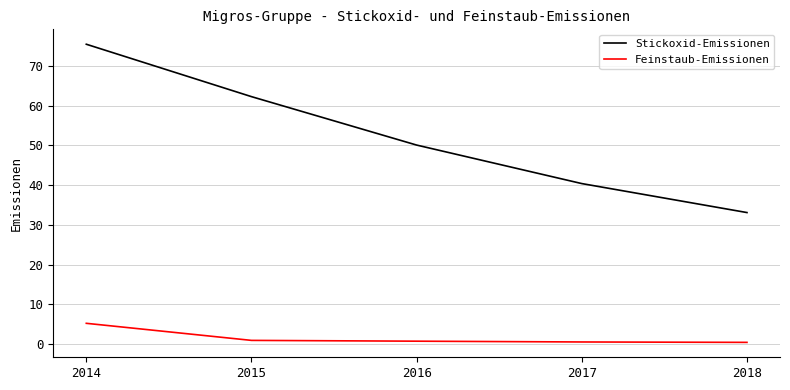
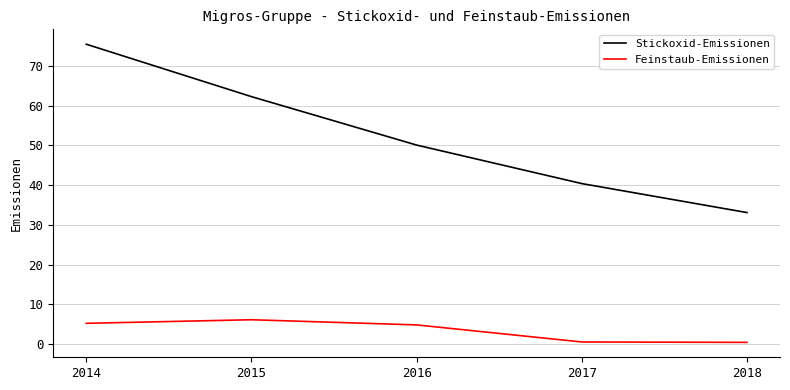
  {
    "Stickoxid-Emissionen": {
      "2014": 76,
      "2015": 62,
      "2016": 50,
      "2017": 40,
      "2018": 33
    },
    "Feinstaub-Emissionen": {
      "2014": 5,
-     "2015": 1,
-     "2016": 1,
+     "2015": 6,
+     "2016": 5,
      "2017": 1,
      "2018": 0
    }
  }
